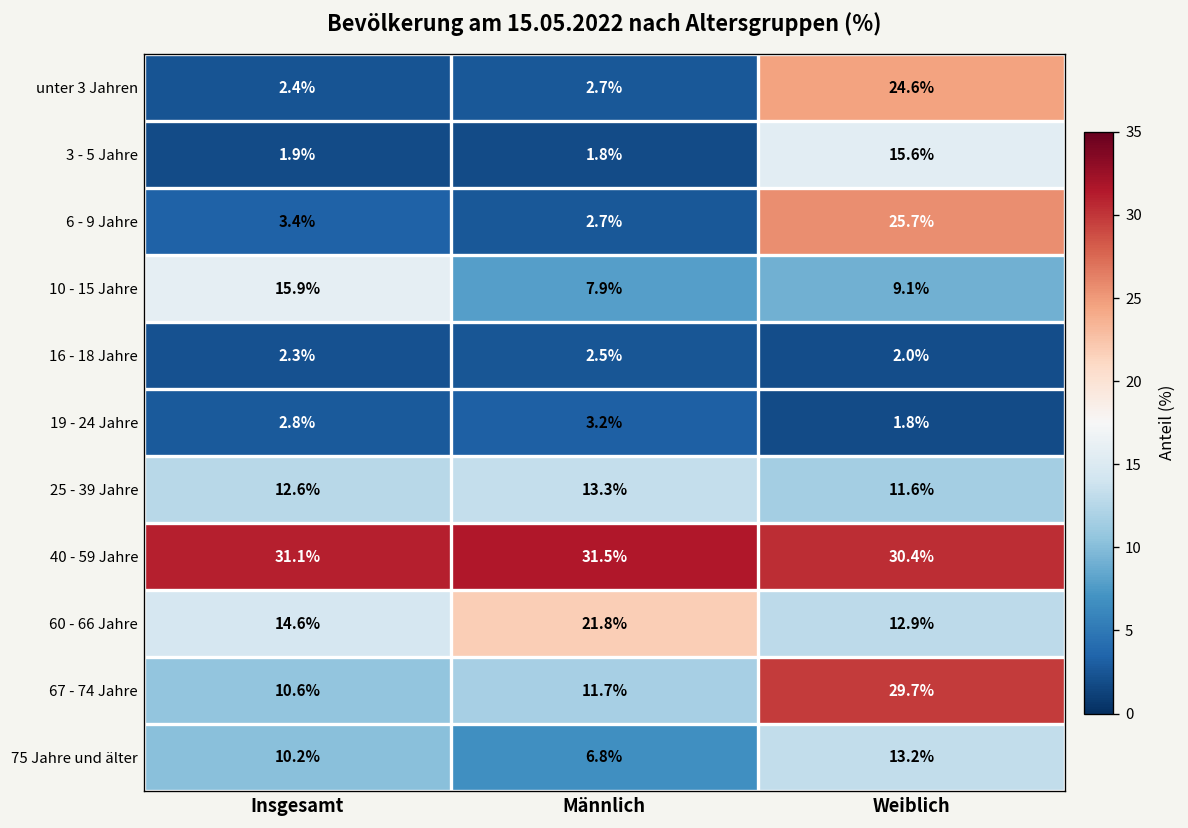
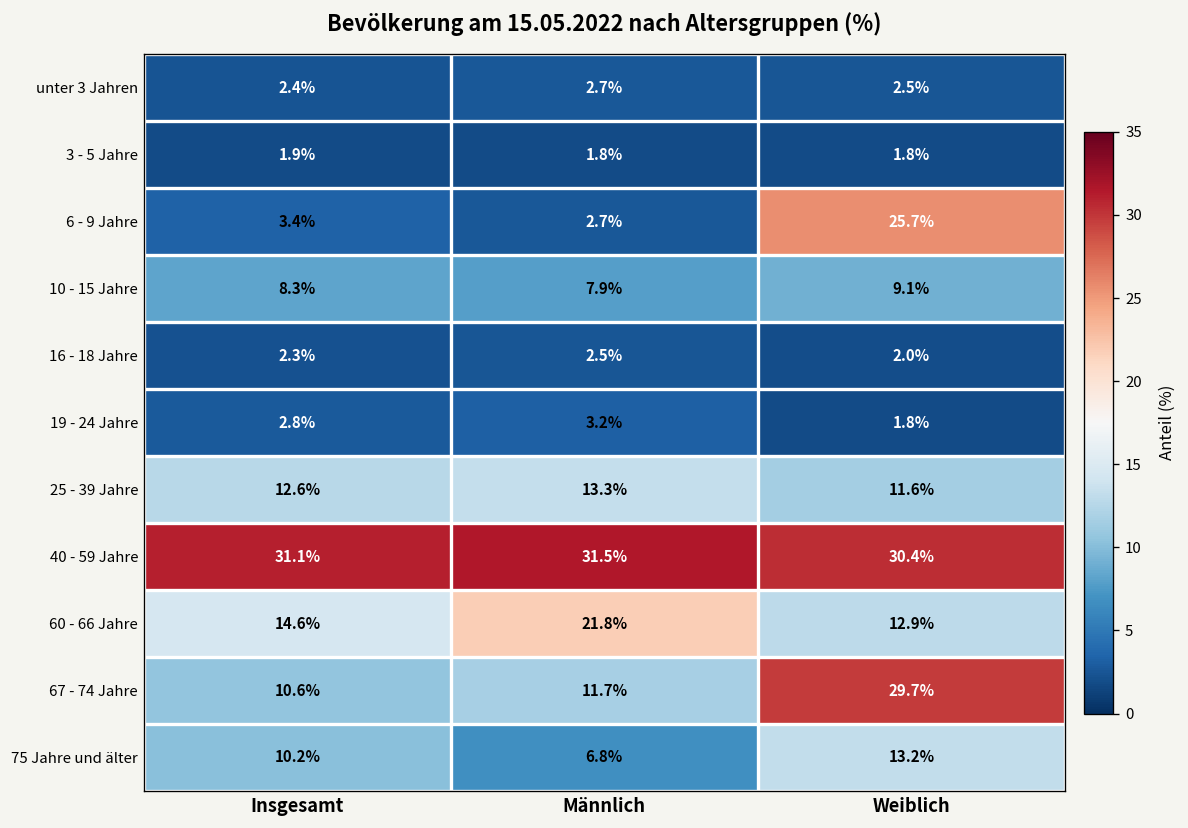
  {
    "unter 3 Jahren": {
      "Insgesamt": "2.4%",
      "Männlich": "2.7%",
-     "Weiblich": "24.6%"
+     "Weiblich": "2.5%"
    },
    "3 - 5 Jahre": {
      "Insgesamt": "1.9%",
      "Männlich": "1.8%",
-     "Weiblich": "15.6%"
+     "Weiblich": "1.8%"
    },
    "6 - 9 Jahre": {
      "Insgesamt": "3.4%",
      "Männlich": "2.7%",
      "Weiblich": "25.7%"
    },
    "10 - 15 Jahre": {
-     "Insgesamt": "15.9%",
+     "Insgesamt": "8.3%",
      "Männlich": "7.9%",
      "Weiblich": "9.1%"
    },
    "16 - 18 Jahre": {
      "Insgesamt": "2.3%",
      "Männlich": "2.5%",
      "Weiblich": "2.0%"
    },
    "19 - 24 Jahre": {
      "Insgesamt": "2.8%",
      "Männlich": "3.2%",
      "Weiblich": "1.8%"
    },
    "25 - 39 Jahre": {
      "Insgesamt": "12.6%",
      "Männlich": "13.3%",
      "Weiblich": "11.6%"
    },
    "40 - 59 Jahre": {
      "Insgesamt": "31.1%",
      "Männlich": "31.5%",
      "Weiblich": "30.4%"
    },
    "60 - 66 Jahre": {
      "Insgesamt": "14.6%",
      "Männlich": "21.8%",
      "Weiblich": "12.9%"
    },
    "67 - 74 Jahre": {
      "Insgesamt": "10.6%",
      "Männlich": "11.7%",
      "Weiblich": "29.7%"
    },
    "75 Jahre und älter": {
      "Insgesamt": "10.2%",
      "Männlich": "6.8%",
      "Weiblich": "13.2%"
    }
  }
